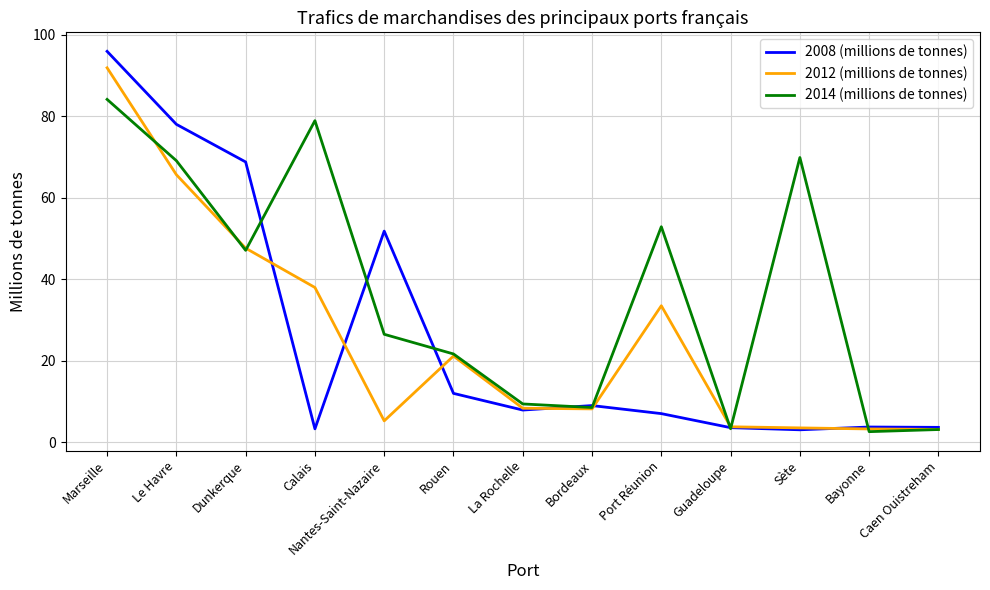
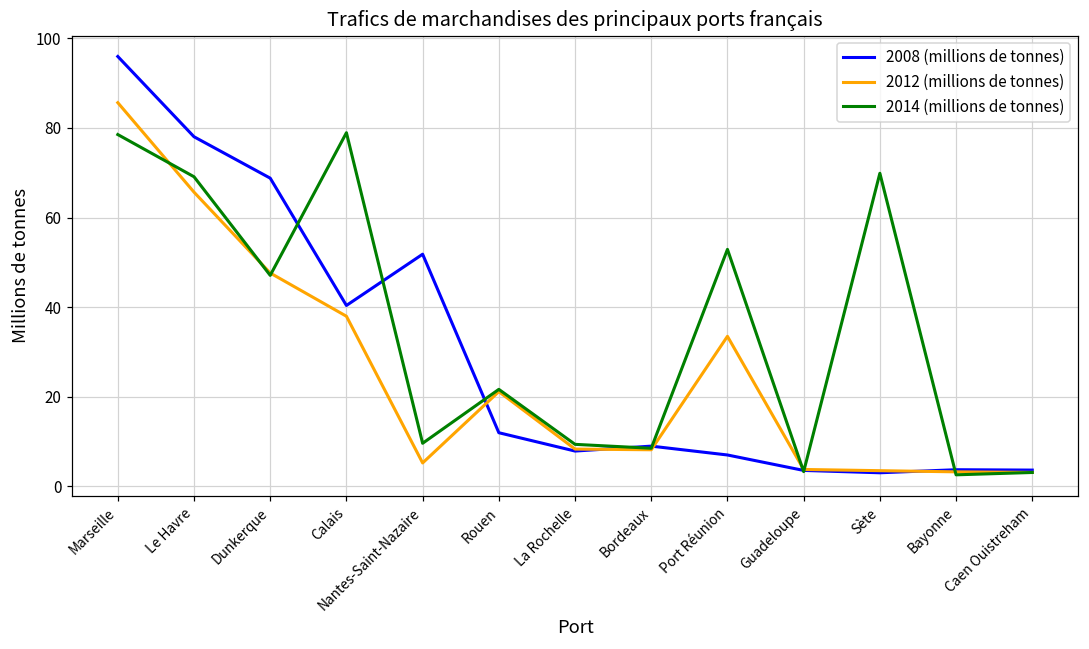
  {
    "2008 (millions de tonnes)": {
      "Marseille": 96,
      "Le Havre": 78,
      "Dunkerque": 69,
-     "Calais": 3,
+     "Calais": 40,
      "Nantes-Saint-Nazaire": 52,
      "Rouen": 12,
      "Port Réunion": 7
    },
    "2012 (millions de tonnes)": {
-     "Marseille": 92,
+     "Marseille": 86,
      "Le Havre": 66,
      "Calais": 38,
      "Nantes-Saint-Nazaire": 5,
      "Port Réunion": 34
    },
    "2014 (millions de tonnes)": {
-     "Marseille": 84,
+     "Marseille": 79,
      "Le Havre": 69,
      "Calais": 79,
-     "Nantes-Saint-Nazaire": 26,
+     "Nantes-Saint-Nazaire": 10,
      "La Rochelle": 9,
      "Port Réunion": 53,
      "Sète": 70,
      "Bayonne": 3
    }
  }
